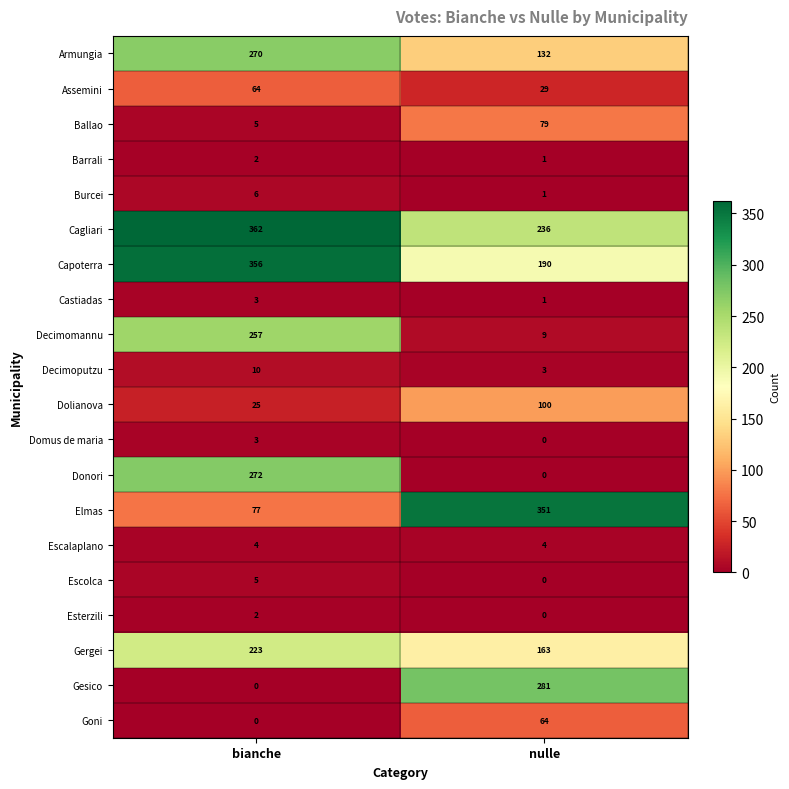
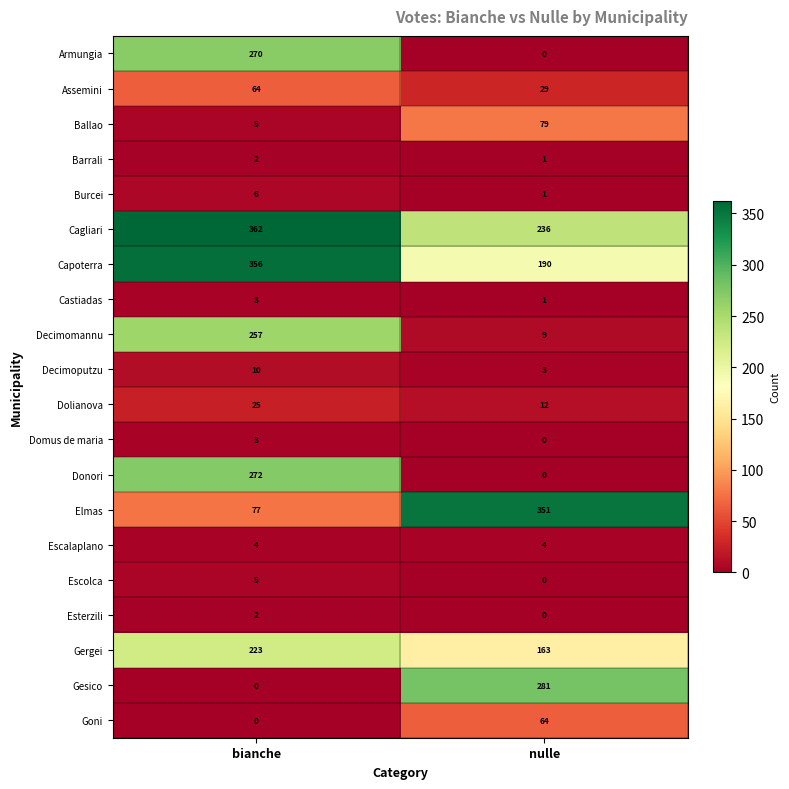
  {
    "Armungia": {
      "bianche": 270,
-     "nulle": 132
+     "nulle": 0
    },
    "Assemini": {
      "bianche": 64,
      "nulle": 29
    },
    "Ballao": {
      "bianche": 5,
      "nulle": 79
    },
    "Barrali": {
      "bianche": 2,
      "nulle": 1
    },
    "Burcei": {
      "bianche": 6,
      "nulle": 1
    },
    "Cagliari": {
      "bianche": 362,
      "nulle": 236
    },
    "Capoterra": {
      "bianche": 356,
      "nulle": 190
    },
    "Castiadas": {
      "bianche": 3,
      "nulle": 1
    },
    "Decimomannu": {
      "bianche": 257,
      "nulle": 9
    },
    "Decimoputzu": {
      "bianche": 10,
      "nulle": 3
    },
    "Dolianova": {
      "bianche": 25,
-     "nulle": 100
+     "nulle": 12
    },
    "Domus de maria": {
      "bianche": 3,
      "nulle": 0
    },
    "Donori": {
      "bianche": 272,
      "nulle": 0
    },
    "Elmas": {
      "bianche": 77,
      "nulle": 351
    },
    "Escalaplano": {
      "bianche": 4,
      "nulle": 4
    },
    "Escolca": {
      "bianche": 5,
      "nulle": 0
    },
    "Esterzili": {
      "bianche": 2,
      "nulle": 0
    },
    "Gergei": {
      "bianche": 223,
      "nulle": 163
    },
    "Gesico": {
      "bianche": 0,
      "nulle": 281
    },
    "Goni": {
      "bianche": 0,
      "nulle": 64
    }
  }
